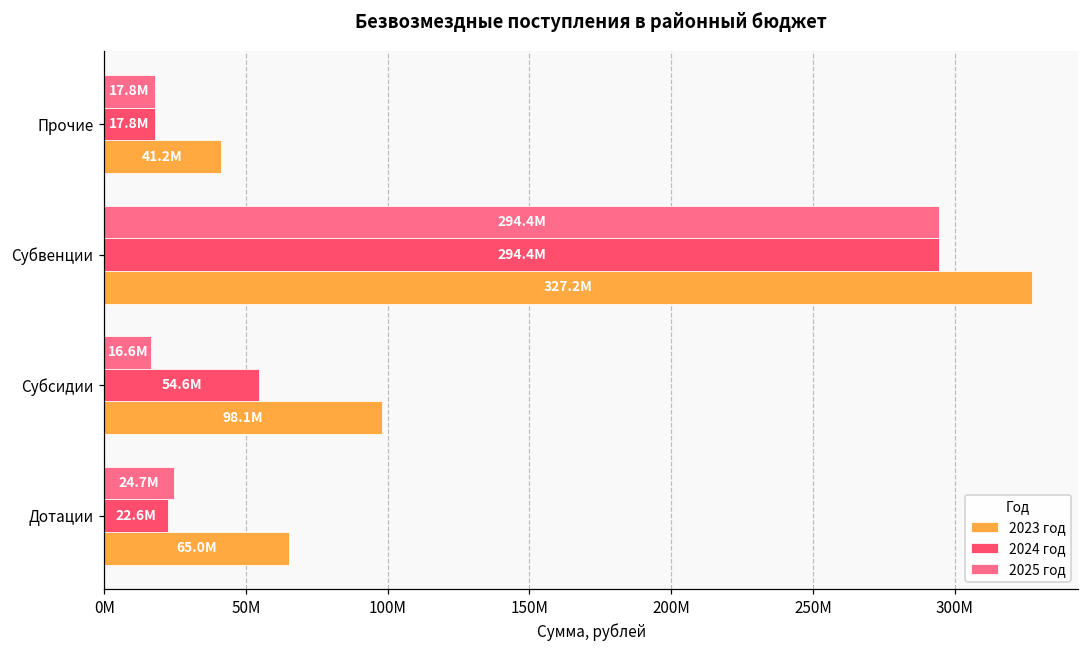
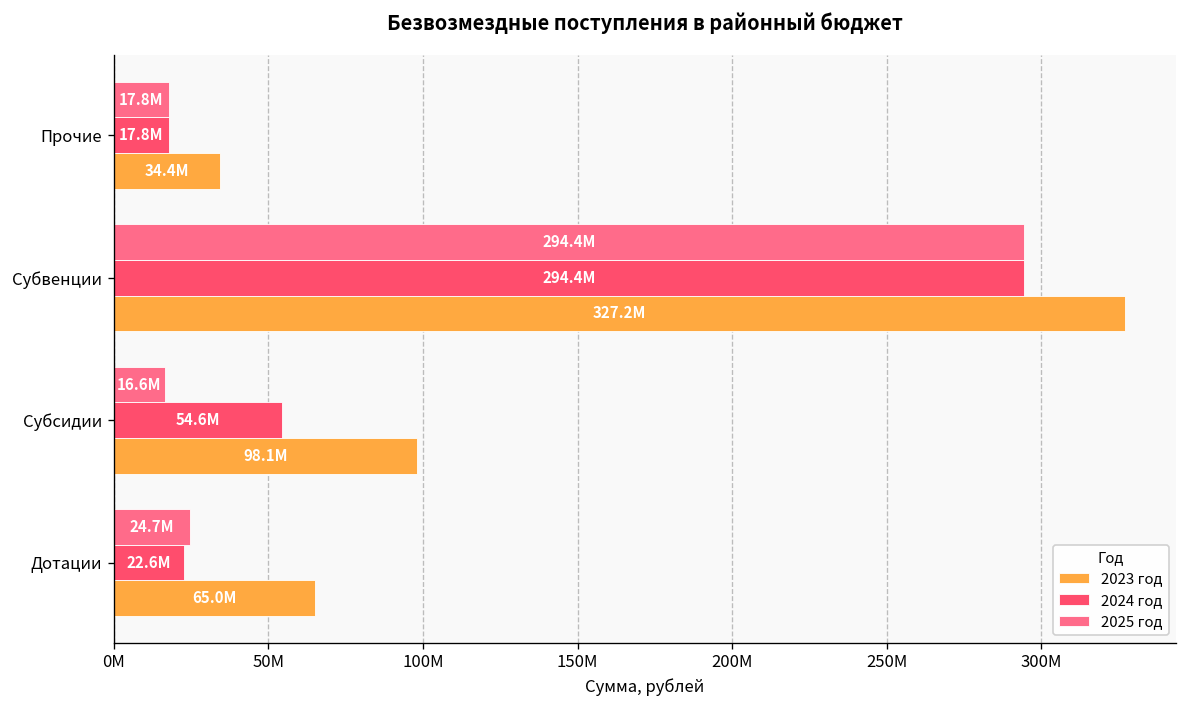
  {
    "2023 год": {
-     "Прочие": "41.2M",
+     "Прочие": "34.4M",
      "Субвенции": "327.2M",
      "Субсидии": "98.1M",
      "Дотации": "65.0M"
    }
  }
